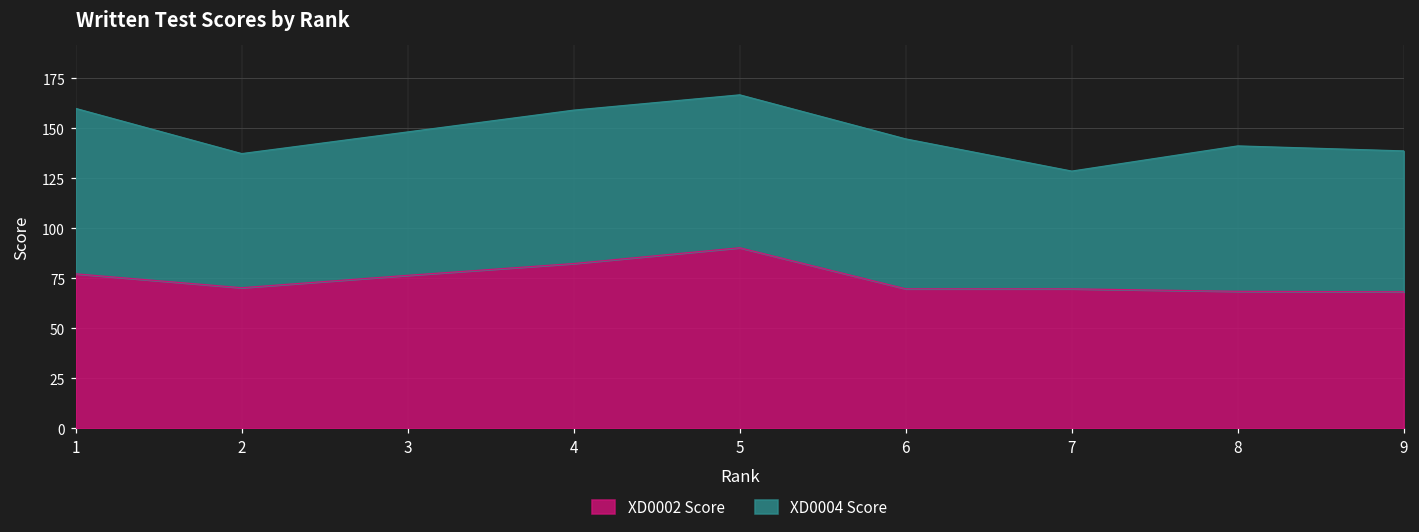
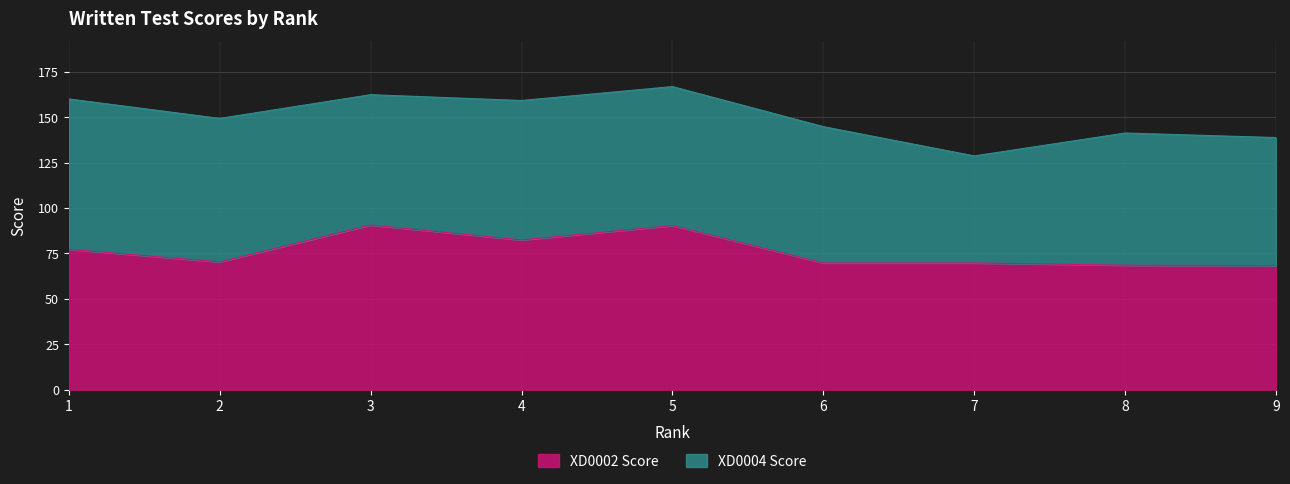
  {
    "XD0002 Score": {
      "1": 77,
      "2": 70,
-     "3": 77,
+     "3": 91,
      "4": 82,
      "5": 90,
      "6": 70,
      "7": 70,
      "8": 69,
      "9": 68
    },
    "XD0004 Score": {
      "1": 83,
-     "2": 67,
+     "2": 79,
      "3": 72,
      "4": 77,
      "5": 77,
      "6": 75,
      "7": 59,
      "8": 73,
      "9": 71
    }
  }
